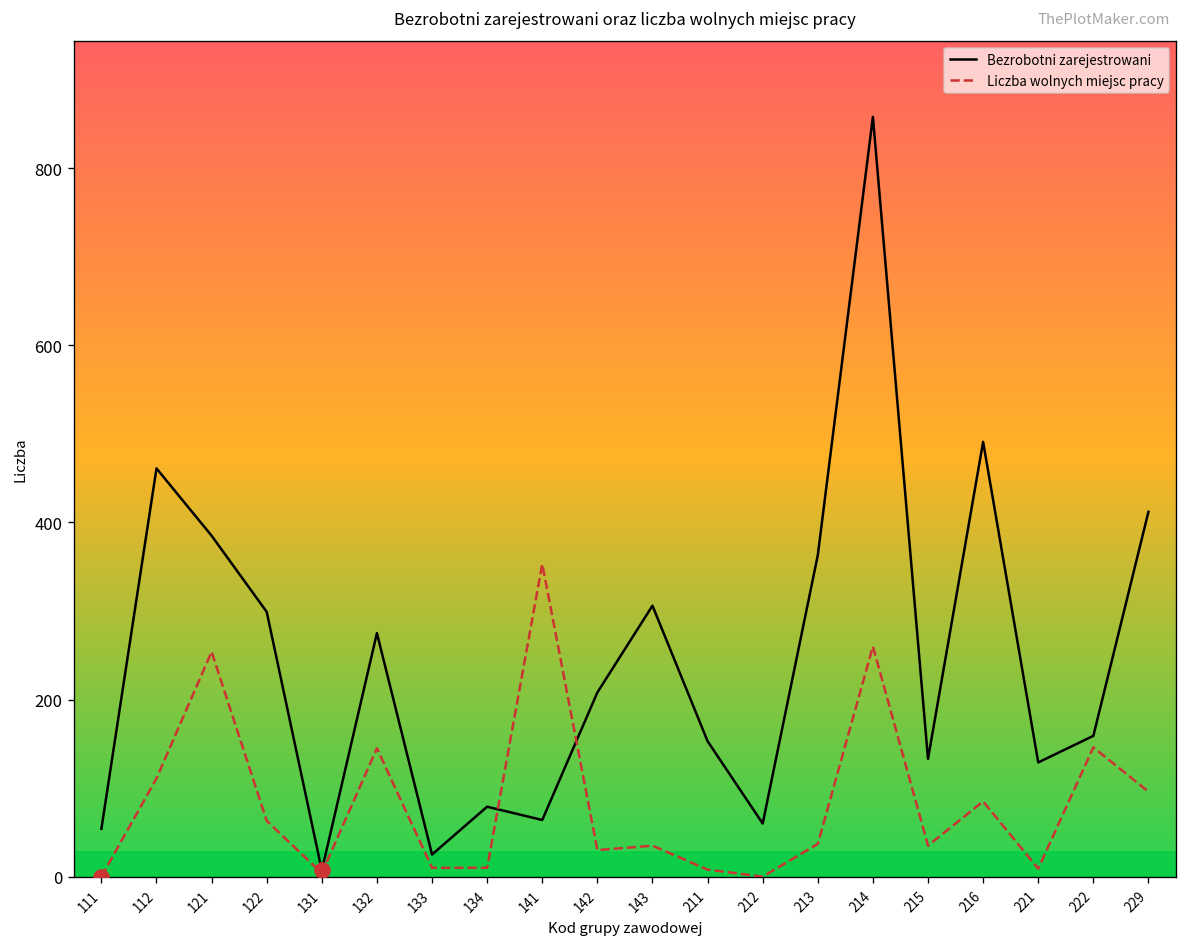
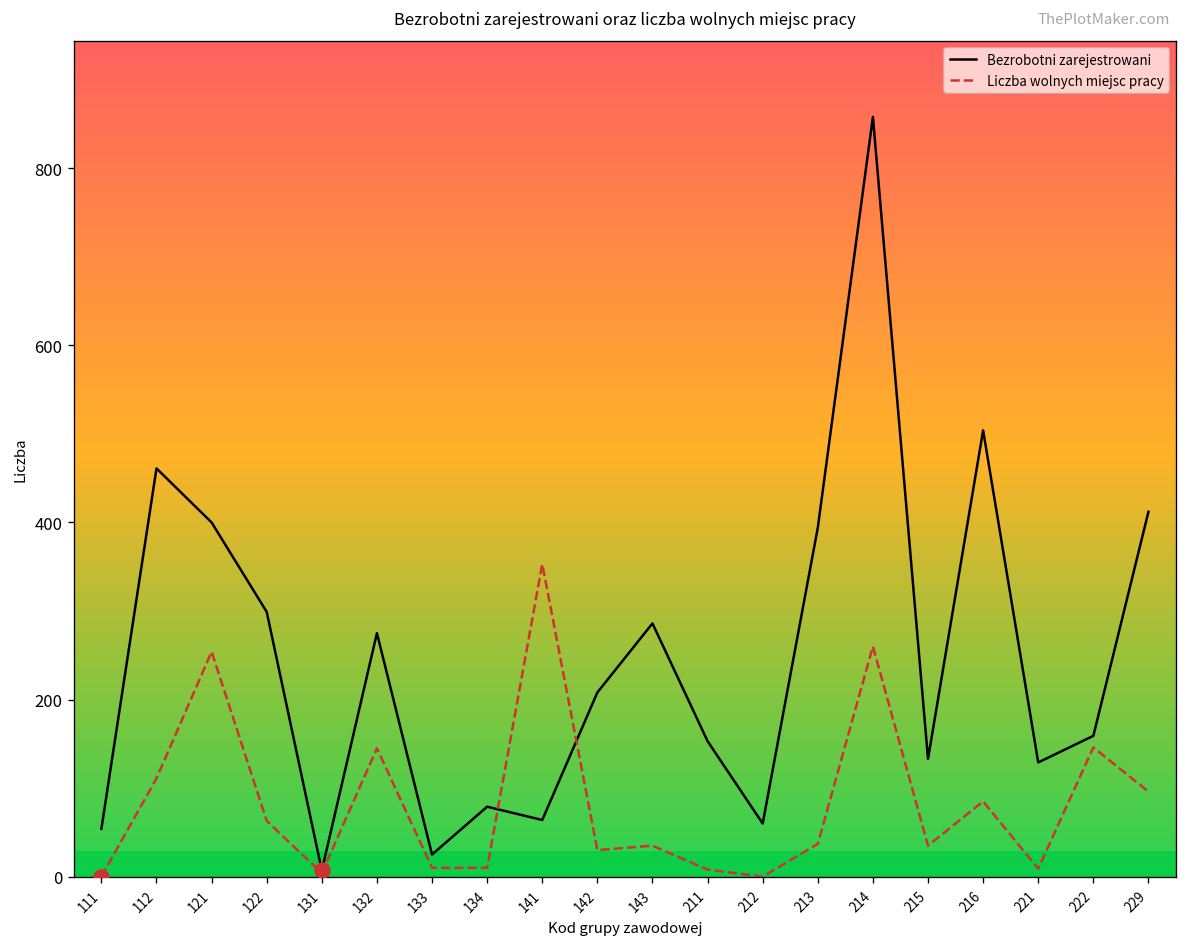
  {
    "Bezrobotni zarejestrowani": {
      "111": 50,
      "112": 460,
-     "121": 390,
+     "121": 400,
      "122": 300,
      "132": 280,
      "134": 80,
      "141": 60,
      "142": 210,
-     "143": 310,
+     "143": 290,
      "211": 150,
      "212": 60,
-     "213": 360,
+     "213": 390,
      "214": 860,
      "215": 130,
-     "216": 490,
+     "216": 500,
      "221": 130,
      "222": 160,
      "229": 410
    }
  }
